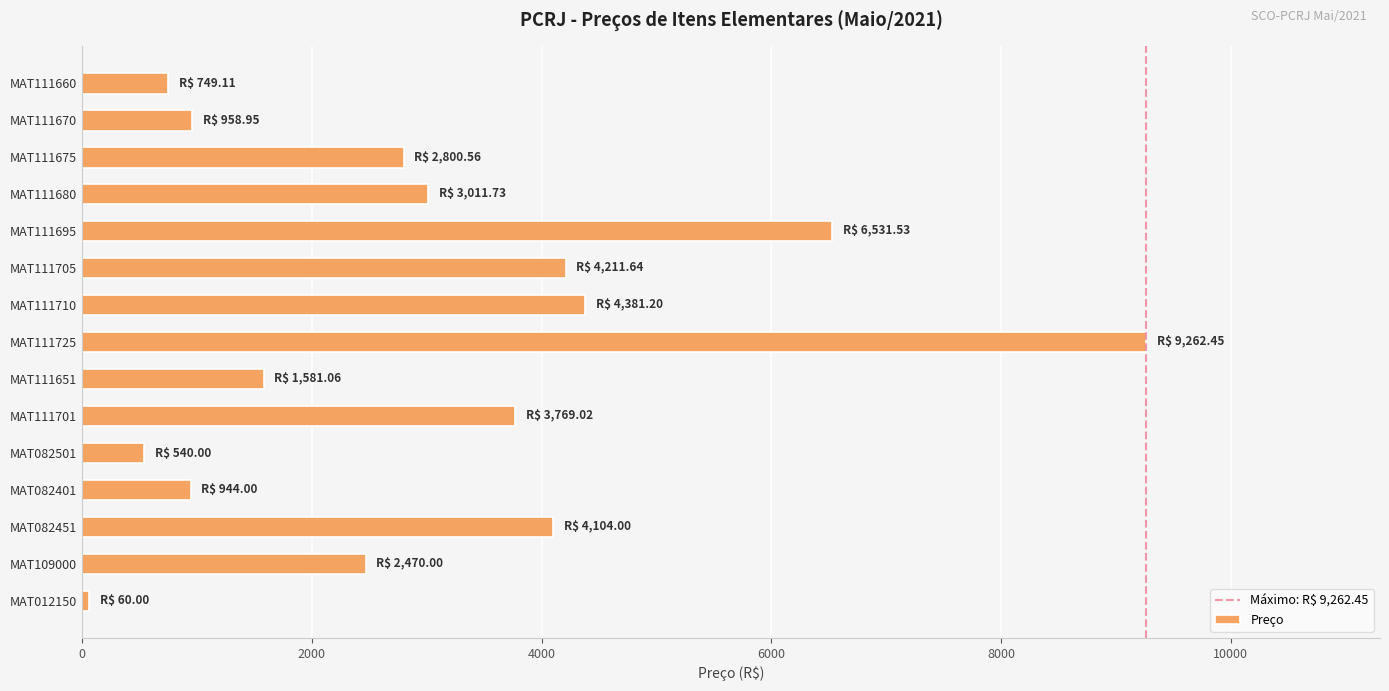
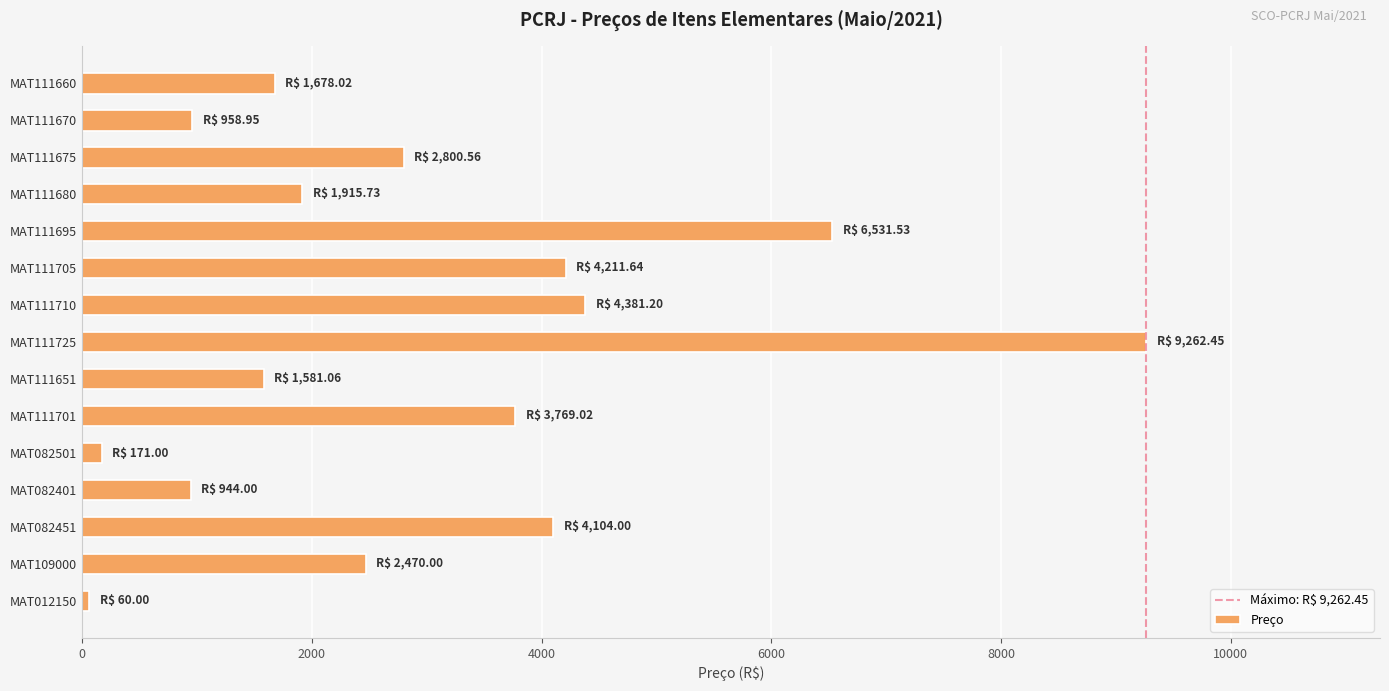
  {
-   "MAT111660": "749.11",
+   "MAT111660": "1,678.02",
    "MAT111670": "958.95",
    "MAT111675": "2,800.56",
-   "MAT111680": "3,011.73",
+   "MAT111680": "1,915.73",
    "MAT111695": "6,531.53",
    "MAT111705": "4,211.64",
    "MAT111710": "4,381.20",
    "MAT111725": "9,262.45",
    "MAT111651": "1,581.06",
    "MAT111701": "3,769.02",
-   "MAT082501": "540.00",
+   "MAT082501": "171.00",
    "MAT082401": "944.00",
    "MAT082451": "4,104.00",
    "MAT109000": "2,470.00",
    "MAT012150": "60.00"
  }
